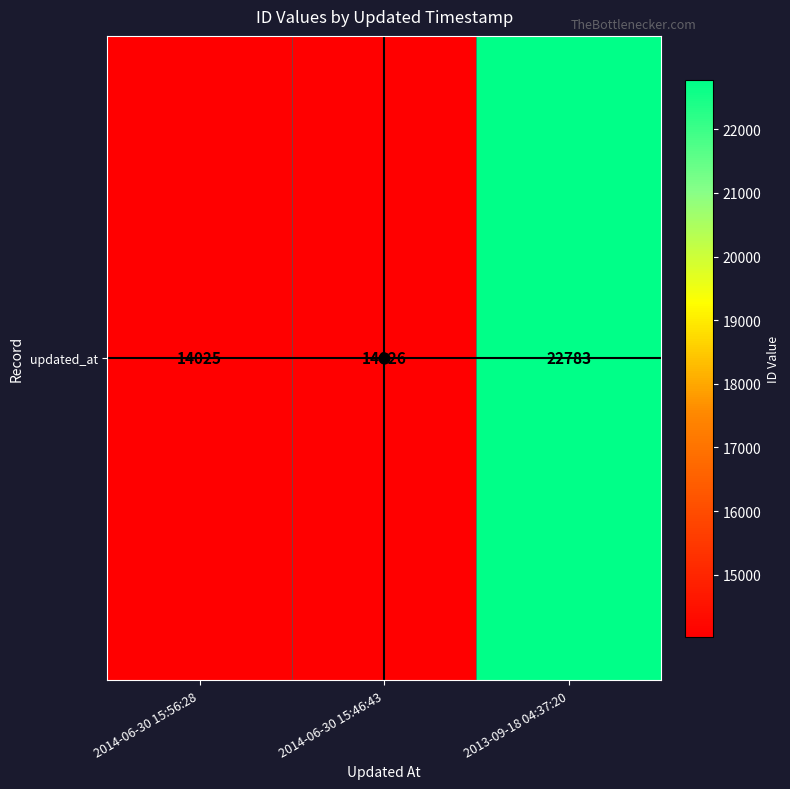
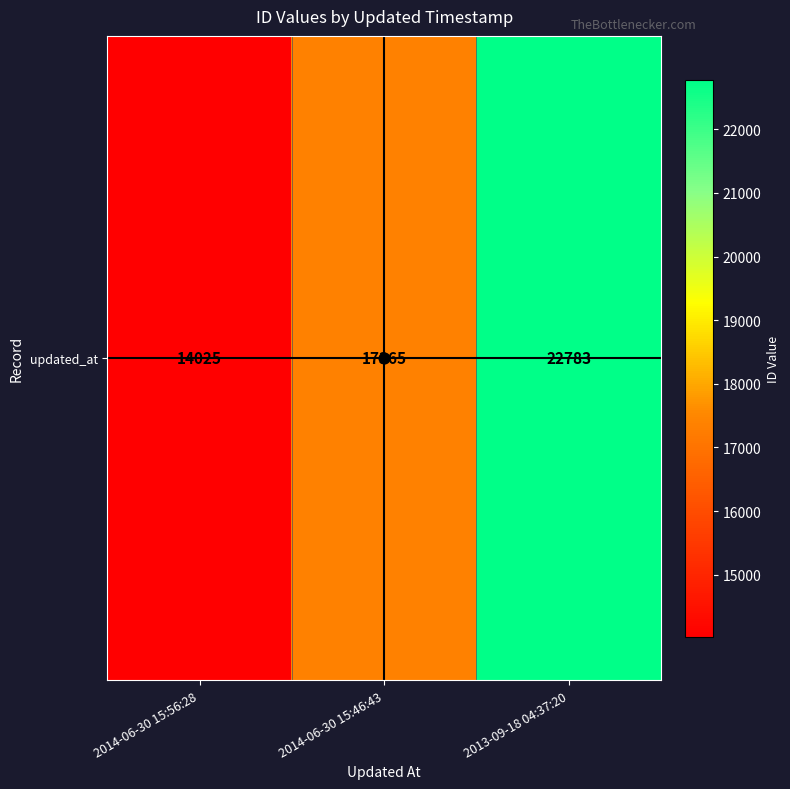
  {
    "updated_at": {
      "2014-06-30 15:56:28": 14025,
-     "2014-06-30 15:46:43": 14026,
+     "2014-06-30 15:46:43": 17365,
      "2013-09-18 04:37:20": 22783
    }
  }
